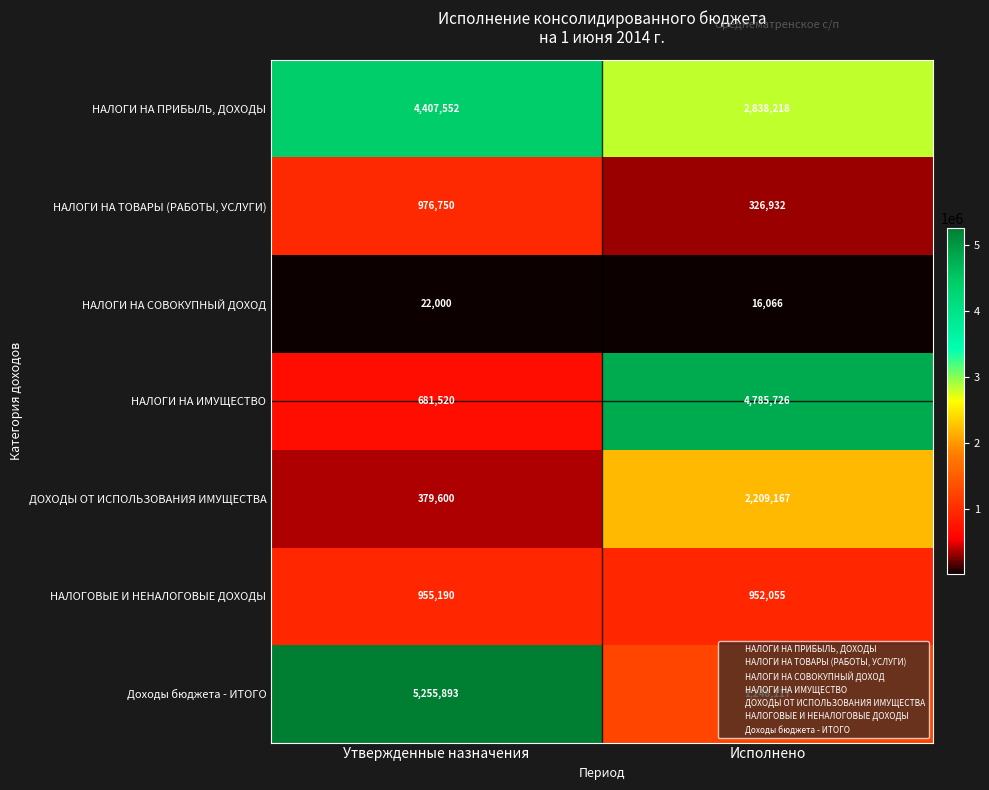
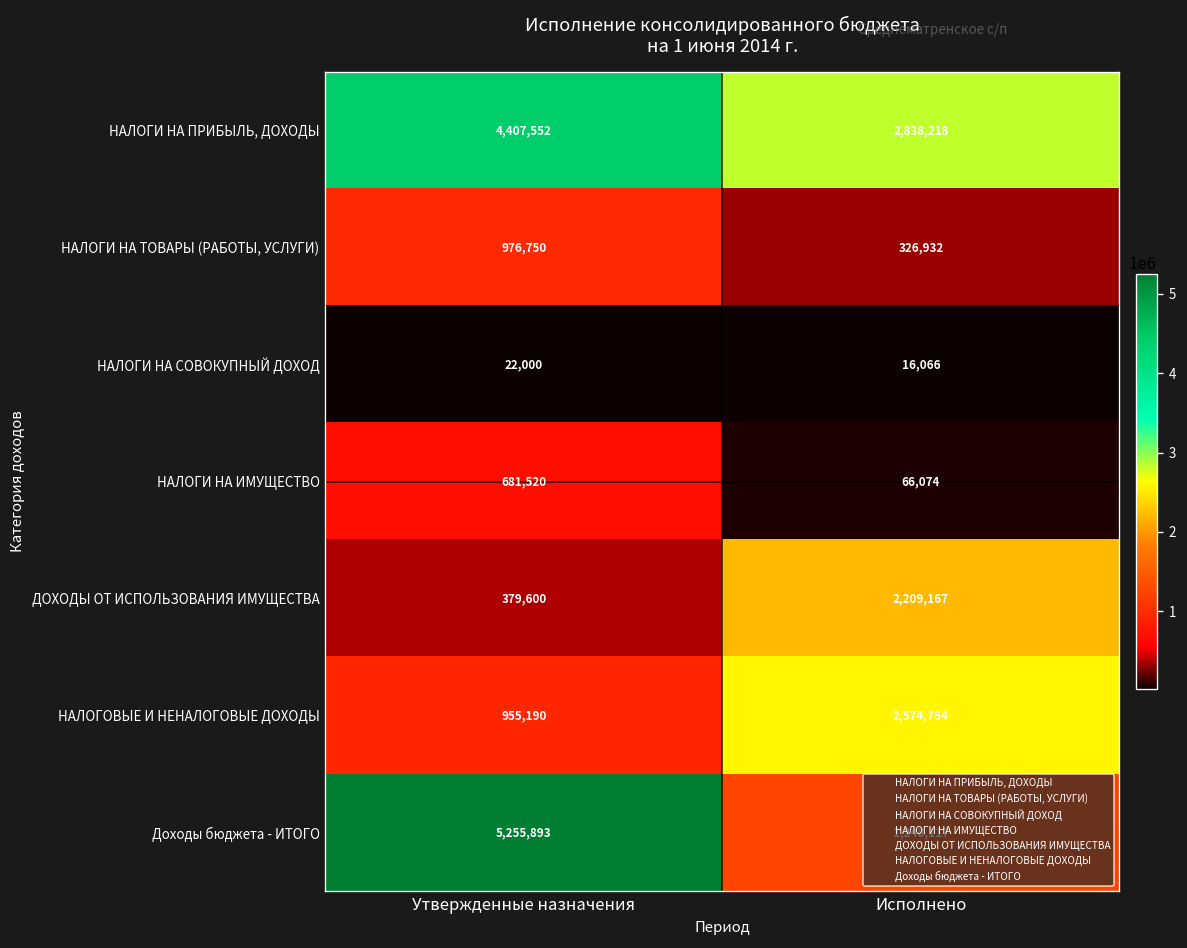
  {
    "НАЛОГИ НА ПРИБЫЛЬ, ДОХОДЫ": {
      "Утвержденные назначения": "4,407,552",
      "Исполнено": "2,838,218"
    },
    "НАЛОГИ НА ТОВАРЫ (РАБОТЫ, УСЛУГИ)": {
      "Утвержденные назначения": "976,750",
      "Исполнено": "326,932"
    },
    "НАЛОГИ НА СОВОКУПНЫЙ ДОХОД": {
      "Утвержденные назначения": "22,000",
      "Исполнено": "16,066"
    },
    "НАЛОГИ НА ИМУЩЕСТВО": {
      "Утвержденные назначения": "681,520",
-     "Исполнено": "4,785,726"
+     "Исполнено": "66,074"
    },
    "ДОХОДЫ ОТ ИСПОЛЬЗОВАНИЯ ИМУЩЕСТВА": {
      "Утвержденные назначения": "379,600",
      "Исполнено": "2,209,167"
    },
    "НАЛОГОВЫЕ И НЕНАЛОГОВЫЕ ДОХОДЫ": {
      "Утвержденные назначения": "955,190",
-     "Исполнено": "952,055"
+     "Исполнено": "2,574,764"
    },
    "Доходы бюджета - ИТОГО": {
      "Утвержденные назначения": "5,255,893"
    }
  }
